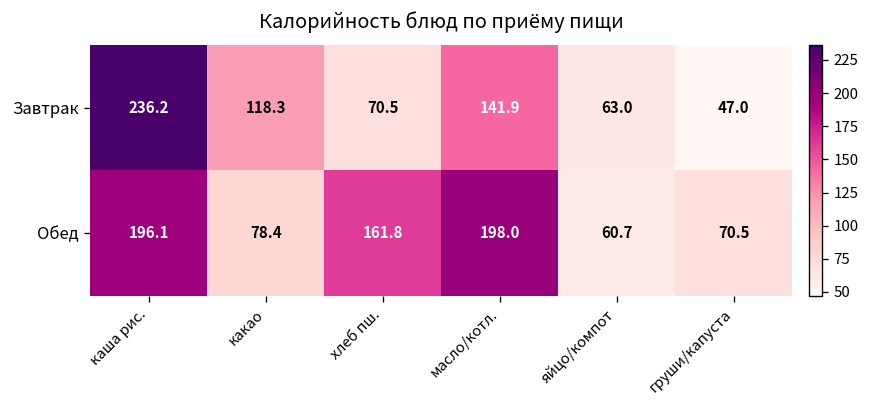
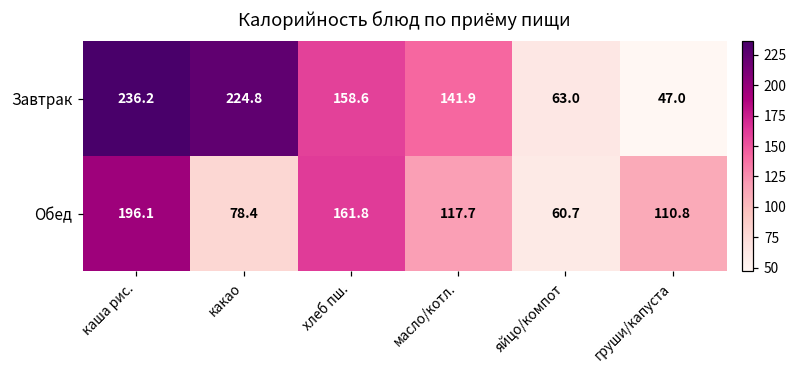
  {
    "Завтрак": {
      "каша рис.": 236.2,
-     "какао": 118.3,
-     "хлеб пш.": 70.5,
+     "какао": 224.8,
+     "хлеб пш.": 158.6,
      "масло/котл.": 141.9,
      "яйцо/компот": 63.0,
      "груши/капуста": 47.0
    },
    "Обед": {
      "каша рис.": 196.1,
      "какао": 78.4,
      "хлеб пш.": 161.8,
-     "масло/котл.": 198.0,
+     "масло/котл.": 117.7,
      "яйцо/компот": 60.7,
-     "груши/капуста": 70.5
+     "груши/капуста": 110.8
    }
  }
